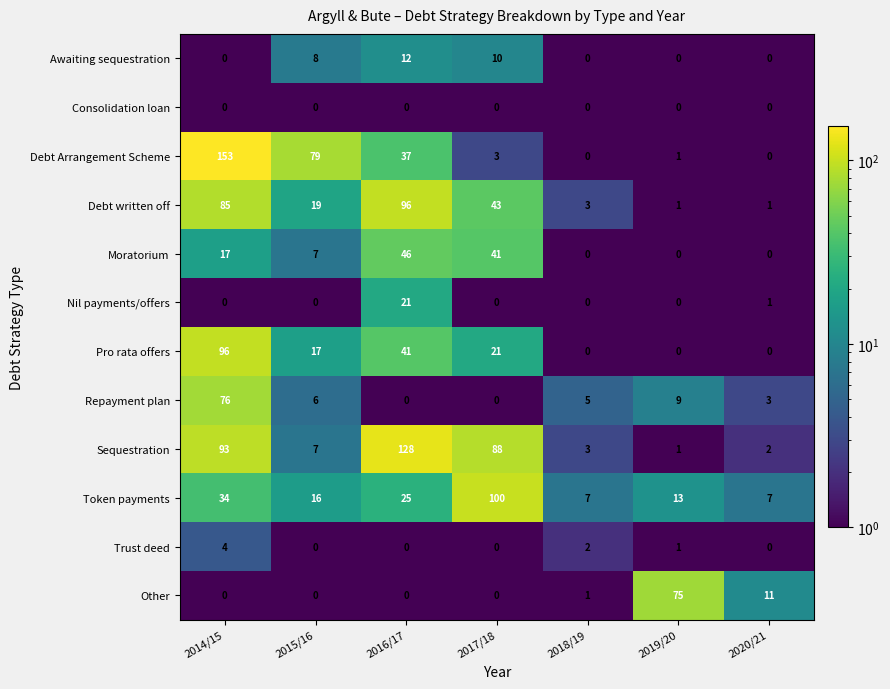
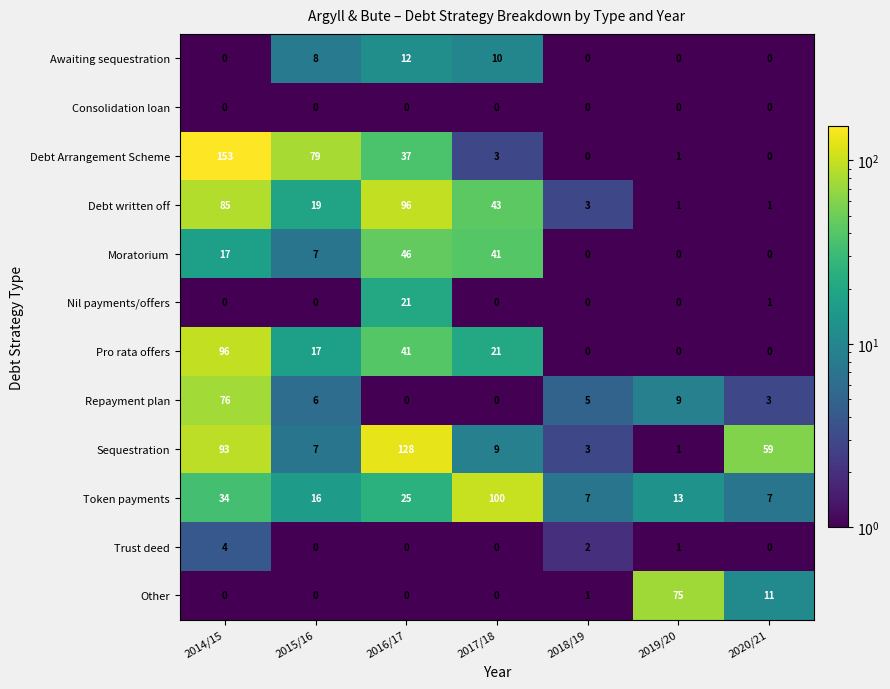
  {
    "Awaiting sequestration": {
      "2014/15": 0,
      "2015/16": 8,
      "2016/17": 12,
      "2017/18": 10,
      "2018/19": 0,
      "2019/20": 0,
      "2020/21": 0
    },
    "Consolidation loan": {
      "2014/15": 0,
      "2015/16": 0,
      "2016/17": 0,
      "2017/18": 0,
      "2018/19": 0,
      "2019/20": 0,
      "2020/21": 0
    },
    "Debt Arrangement Scheme": {
      "2014/15": 153,
      "2015/16": 79,
      "2016/17": 37,
      "2017/18": 3,
      "2018/19": 0,
      "2019/20": 1,
      "2020/21": 0
    },
    "Debt written off": {
      "2014/15": 85,
      "2015/16": 19,
      "2016/17": 96,
      "2017/18": 43,
      "2018/19": 3,
      "2019/20": 1,
      "2020/21": 1
    },
    "Moratorium": {
      "2014/15": 17,
      "2015/16": 7,
      "2016/17": 46,
      "2017/18": 41,
      "2018/19": 0,
      "2019/20": 0,
      "2020/21": 0
    },
    "Nil payments/offers": {
      "2014/15": 0,
      "2015/16": 0,
      "2016/17": 21,
      "2017/18": 0,
      "2018/19": 0,
      "2019/20": 0,
      "2020/21": 1
    },
    "Pro rata offers": {
      "2014/15": 96,
      "2015/16": 17,
      "2016/17": 41,
      "2017/18": 21,
      "2018/19": 0,
      "2019/20": 0,
      "2020/21": 0
    },
    "Repayment plan": {
      "2014/15": 76,
      "2015/16": 6,
      "2016/17": 0,
      "2017/18": 0,
      "2018/19": 5,
      "2019/20": 9,
      "2020/21": 3
    },
    "Sequestration": {
      "2014/15": 93,
      "2015/16": 7,
      "2016/17": 128,
-     "2017/18": 88,
+     "2017/18": 9,
      "2018/19": 3,
      "2019/20": 1,
-     "2020/21": 2
+     "2020/21": 59
    },
    "Token payments": {
      "2014/15": 34,
      "2015/16": 16,
      "2016/17": 25,
      "2017/18": 100,
      "2018/19": 7,
      "2019/20": 13,
      "2020/21": 7
    },
    "Trust deed": {
      "2014/15": 4,
      "2015/16": 0,
      "2016/17": 0,
      "2017/18": 0,
      "2018/19": 2,
      "2019/20": 1,
      "2020/21": 0
    },
    "Other": {
      "2014/15": 0,
      "2015/16": 0,
      "2016/17": 0,
      "2017/18": 0,
      "2018/19": 1,
      "2019/20": 75,
      "2020/21": 11
    }
  }
